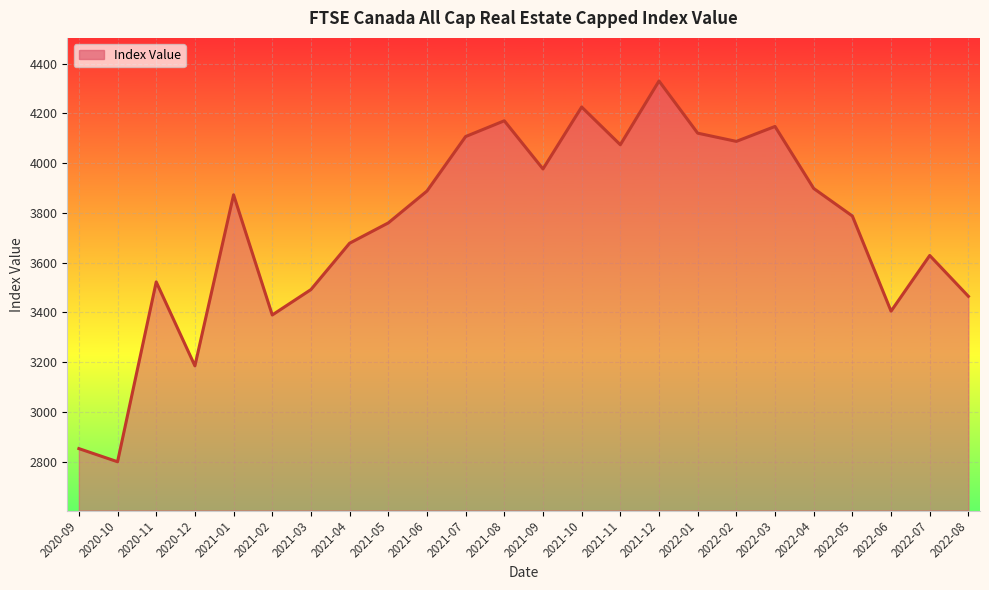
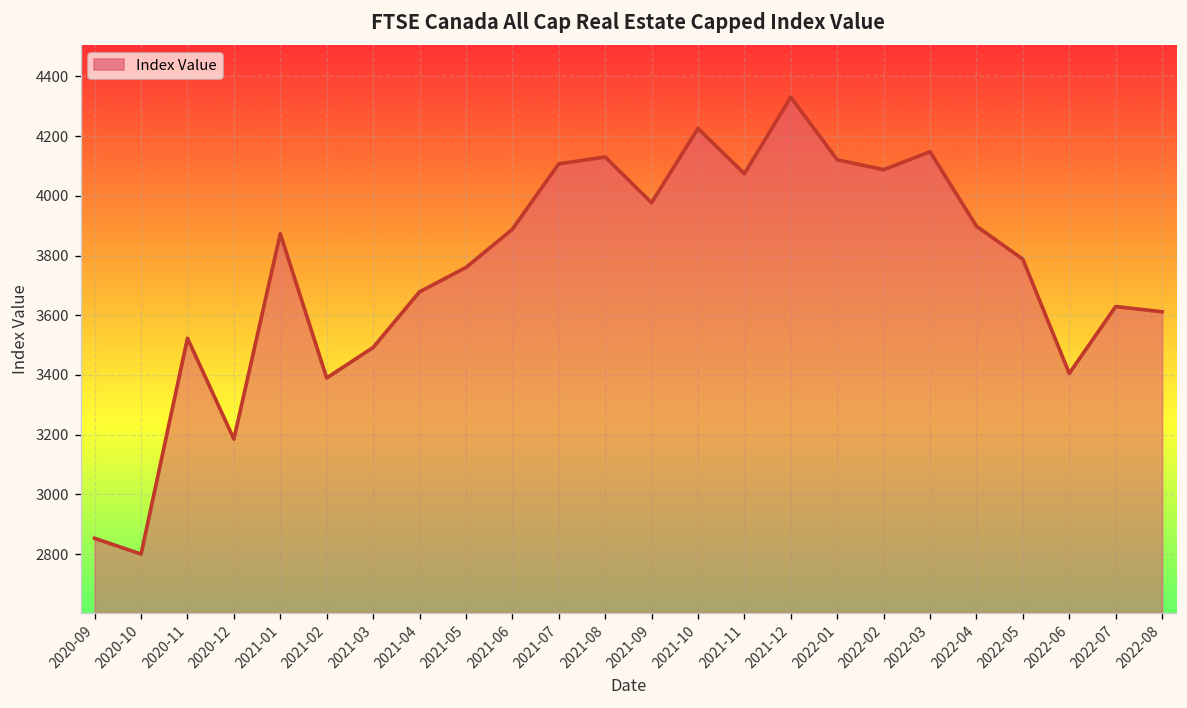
  {
    "2020-09": 2850,
    "2020-10": 2800,
    "2020-11": 3520,
    "2020-12": 3190,
    "2021-01": 3870,
    "2021-02": 3390,
    "2021-03": 3490,
    "2021-04": 3680,
    "2021-05": 3760,
    "2021-06": 3890,
    "2021-07": 4110,
-   "2021-08": 4170,
+   "2021-08": 4130,
    "2021-09": 3980,
    "2021-10": 4230,
    "2021-11": 4070,
    "2021-12": 4330,
    "2022-01": 4120,
    "2022-02": 4090,
    "2022-03": 4150,
    "2022-04": 3900,
    "2022-05": 3790,
    "2022-06": 3410,
    "2022-07": 3630,
-   "2022-08": 3460
+   "2022-08": 3610
  }
